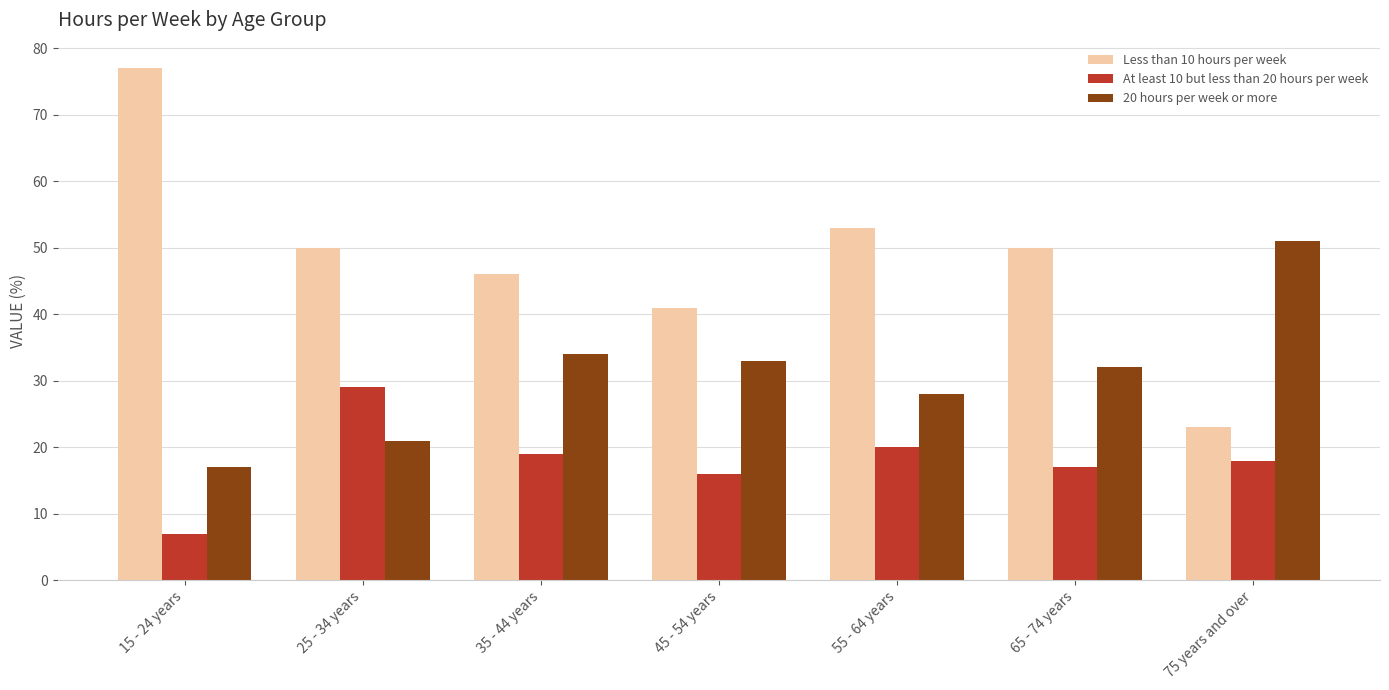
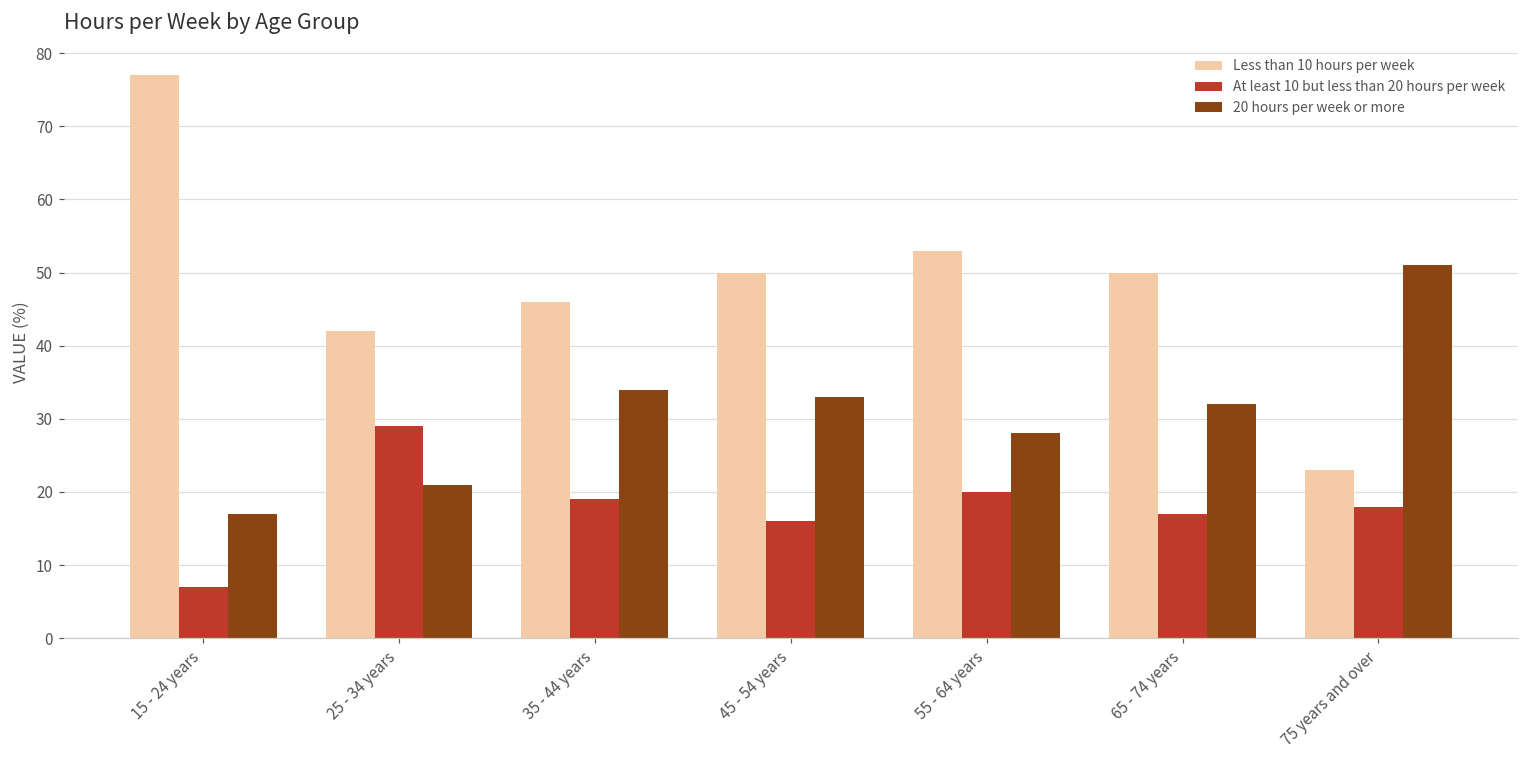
  {
    "Less than 10 hours per week": {
      "15 - 24 years": 77,
-     "25 - 34 years": 50,
+     "25 - 34 years": 42,
      "35 - 44 years": 46,
-     "45 - 54 years": 41,
+     "45 - 54 years": 50,
      "55 - 64 years": 53,
      "65 - 74 years": 50,
      "75 years and over": 23
    }
  }
